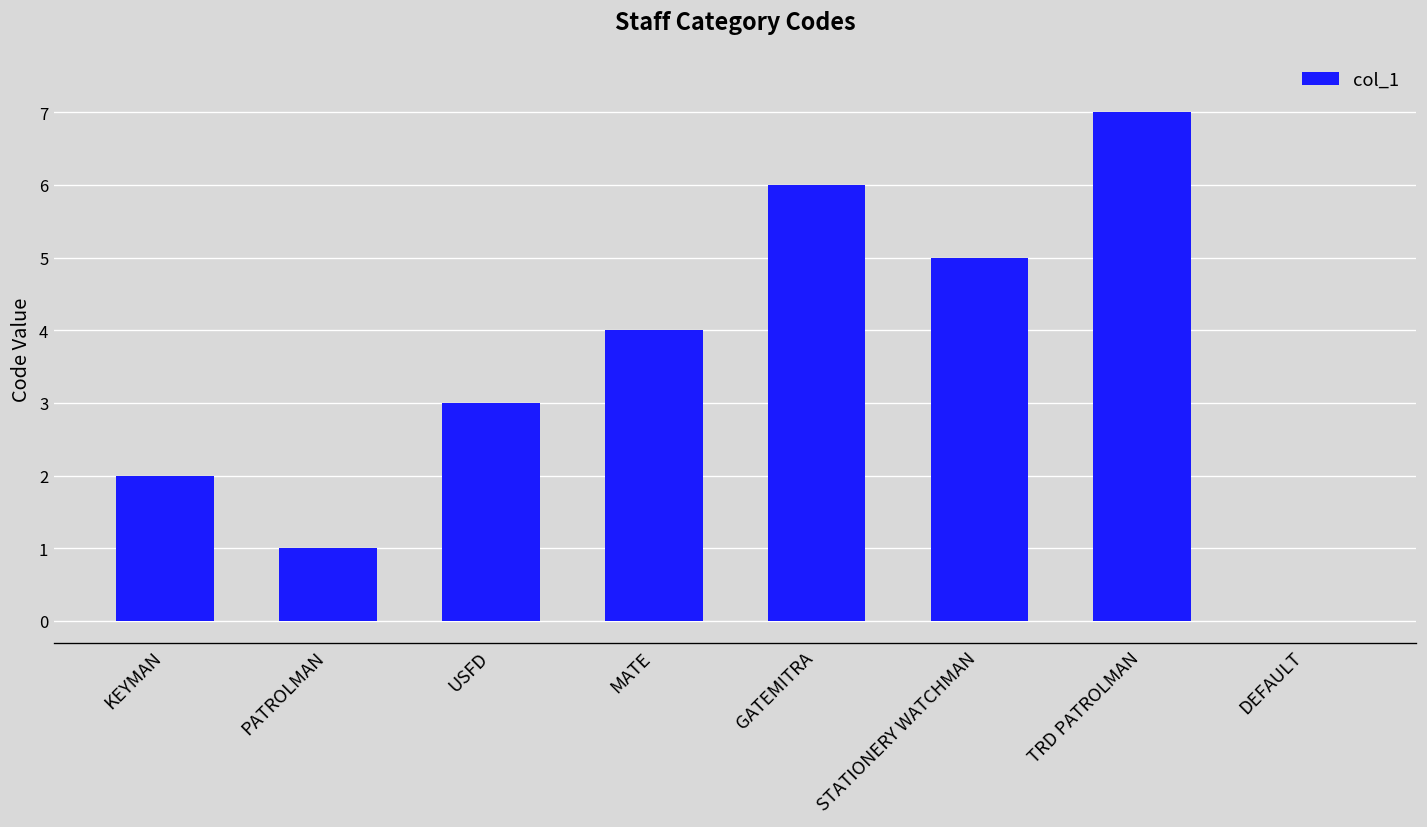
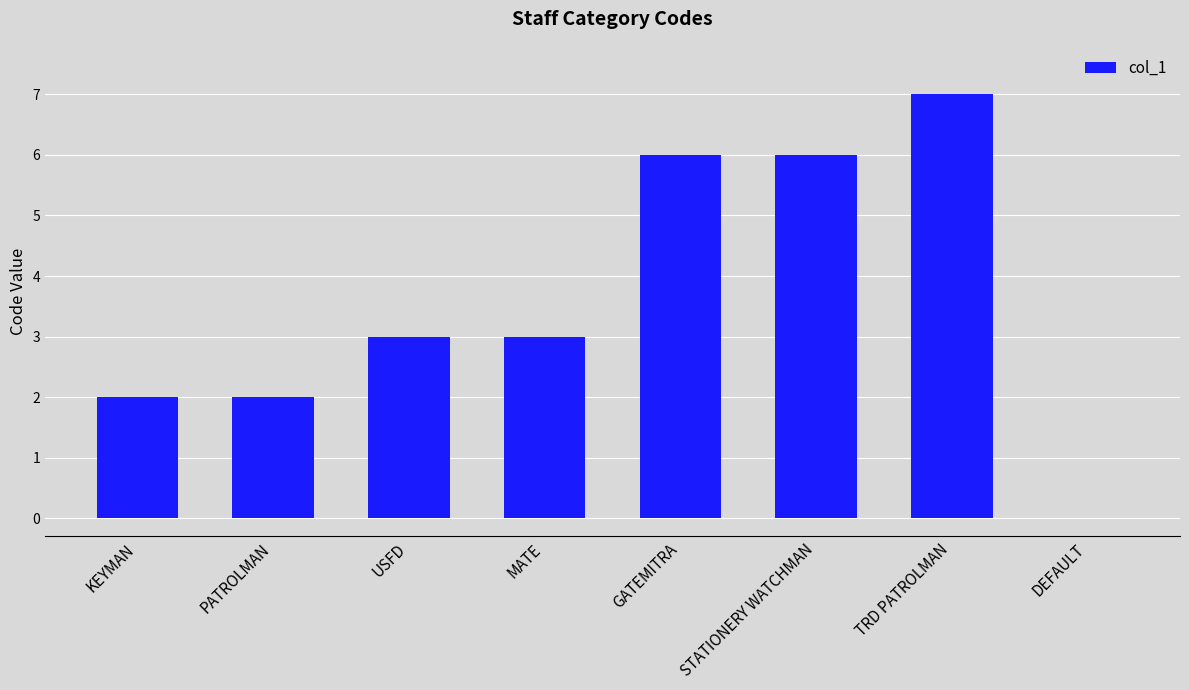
  {
    "KEYMAN": 2,
-   "PATROLMAN": 1,
+   "PATROLMAN": 2,
    "USFD": 3,
-   "MATE": 4,
+   "MATE": 3,
    "GATEMITRA": 6,
-   "STATIONERY WATCHMAN": 5,
+   "STATIONERY WATCHMAN": 6,
    "TRD PATROLMAN": 7,
    "DEFAULT": 0
  }
